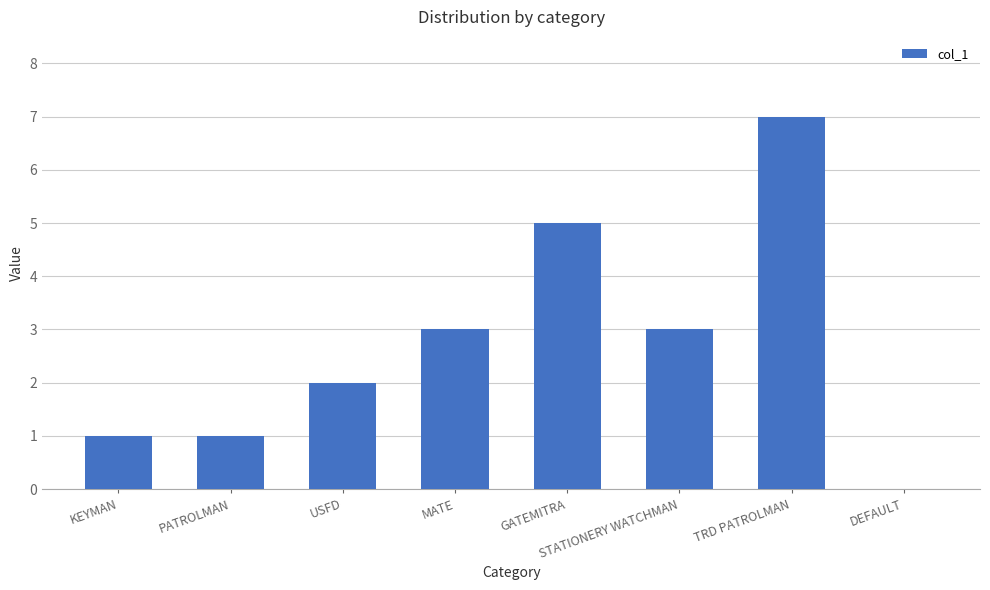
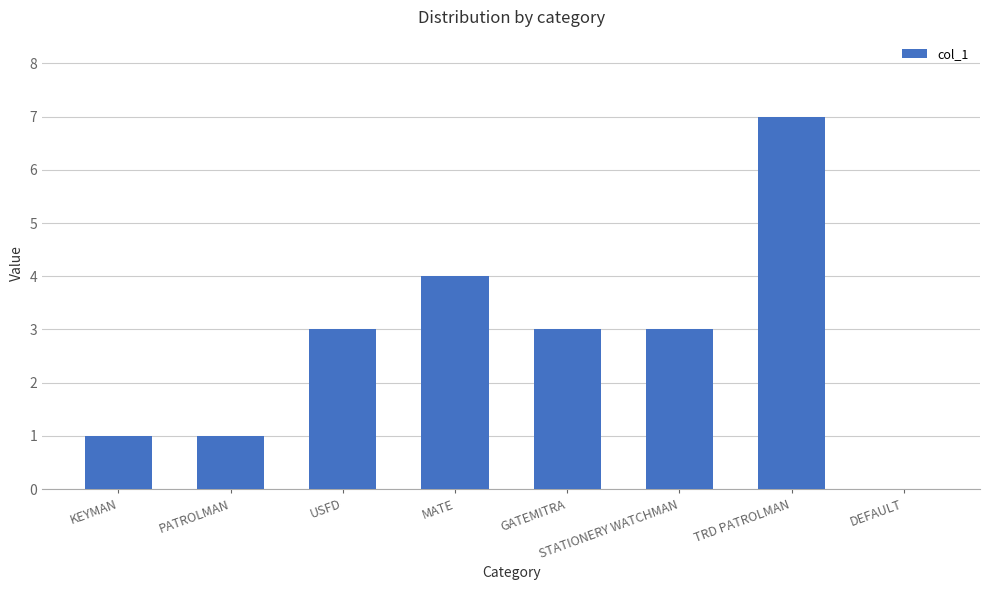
  {
    "KEYMAN": 1,
    "PATROLMAN": 1,
-   "USFD": 2,
-   "MATE": 3,
-   "GATEMITRA": 5,
+   "USFD": 3,
+   "MATE": 4,
+   "GATEMITRA": 3,
    "STATIONERY WATCHMAN": 3,
    "TRD PATROLMAN": 7,
    "DEFAULT": 0
  }
